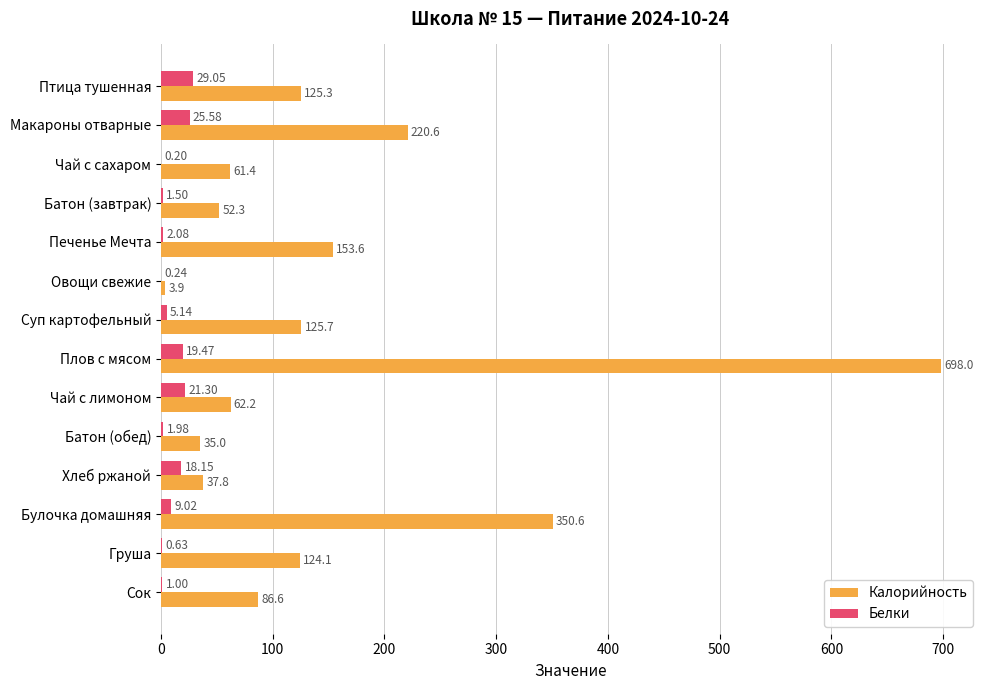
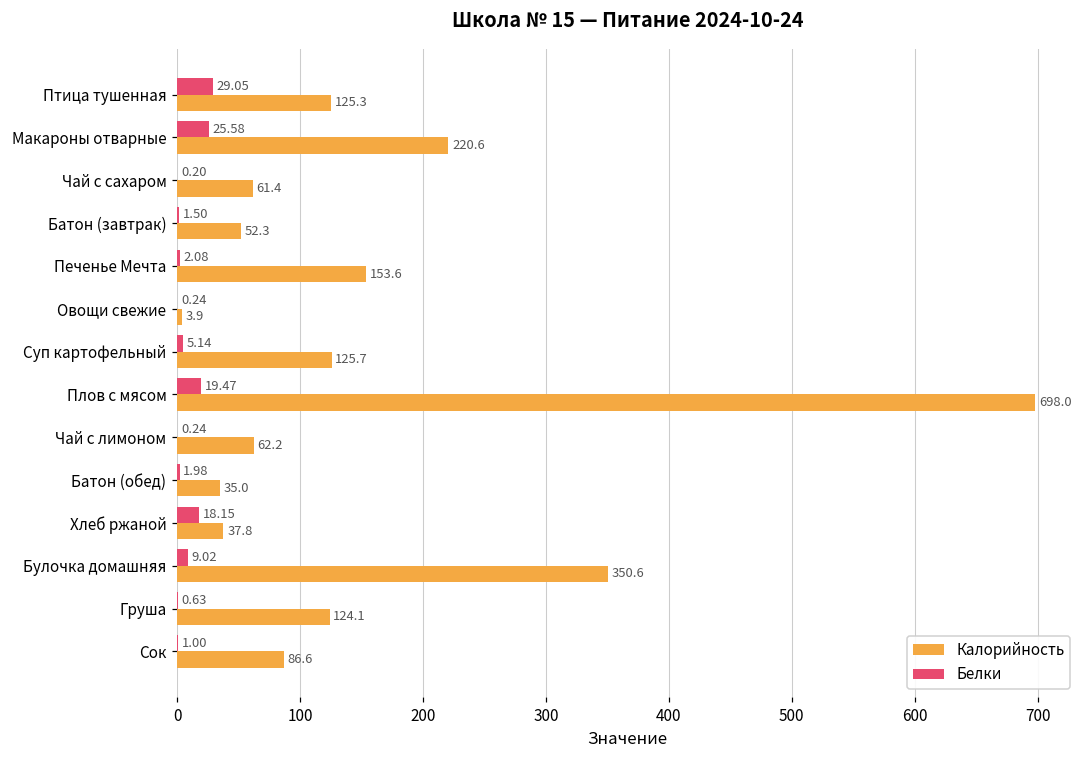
  {
    "Калорийность": {
      "Птица тушенная": 125.3,
      "Макароны отварные": 220.6,
      "Чай с сахаром": 61.4,
      "Батон (завтрак)": 52.3,
      "Печенье Мечта": 153.6,
      "Овощи свежие": 3.9,
      "Суп картофельный": 125.7,
      "Плов с мясом": 698.0,
      "Чай с лимоном": 62.2,
      "Батон (обед)": 35.0,
      "Хлеб ржаной": 37.8,
      "Булочка домашняя": 350.6,
      "Груша": 124.1,
      "Сок": 86.6
    },
    "Белки": {
      "Птица тушенная": 29.05,
      "Макароны отварные": 25.58,
      "Чай с сахаром": 0.20,
      "Батон (завтрак)": 1.50,
      "Печенье Мечта": 2.08,
      "Овощи свежие": 0.24,
      "Суп картофельный": 5.14,
      "Плов с мясом": 19.47,
-     "Чай с лимоном": 21.30,
+     "Чай с лимоном": 0.24,
      "Батон (обед)": 1.98,
      "Хлеб ржаной": 18.15,
      "Булочка домашняя": 9.02,
      "Груша": 0.63,
      "Сок": 1.00
    }
  }
